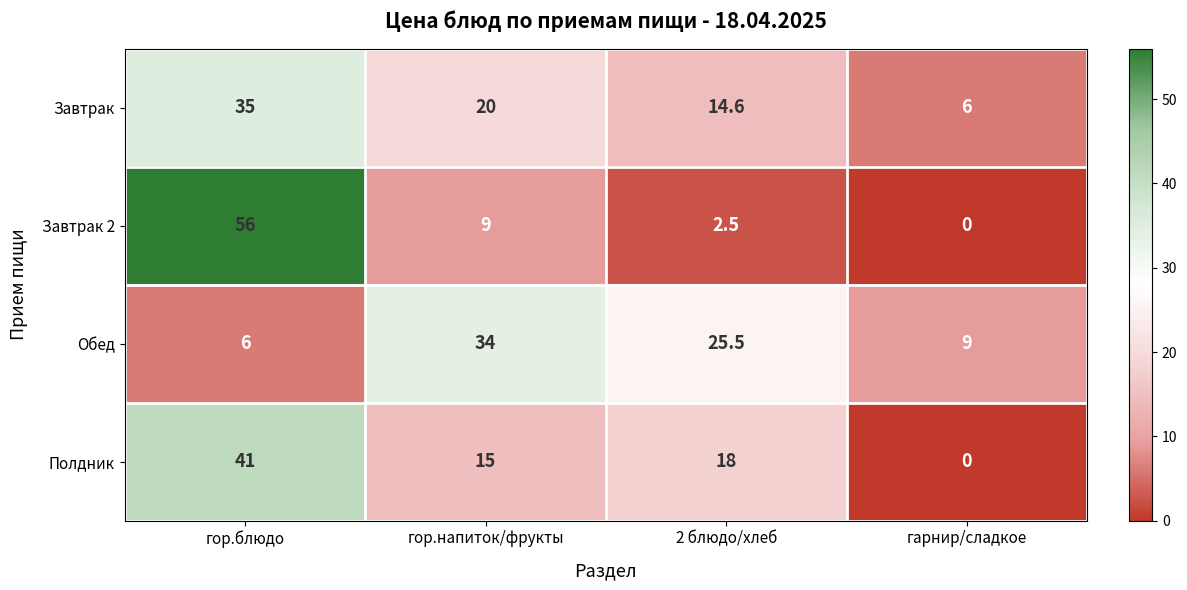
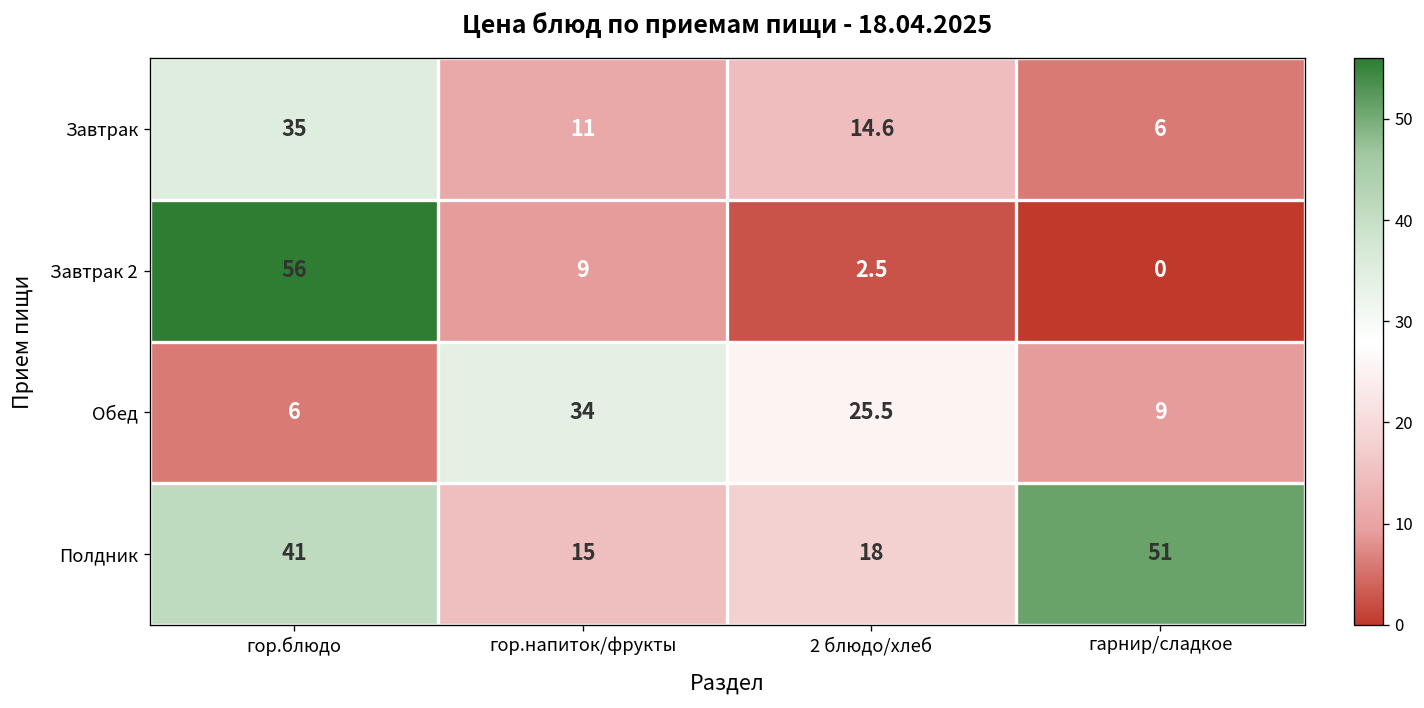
  {
    "Завтрак": {
      "гор.блюдо": 35,
-     "гор.напиток/фрукты": 20,
+     "гор.напиток/фрукты": 11,
      "2 блюдо/хлеб": 14.6,
      "гарнир/сладкое": 6
    },
    "Завтрак 2": {
      "гор.блюдо": 56,
      "гор.напиток/фрукты": 9,
      "2 блюдо/хлеб": 2.5,
      "гарнир/сладкое": 0
    },
    "Обед": {
      "гор.блюдо": 6,
      "гор.напиток/фрукты": 34,
      "2 блюдо/хлеб": 25.5,
      "гарнир/сладкое": 9
    },
    "Полдник": {
      "гор.блюдо": 41,
      "гор.напиток/фрукты": 15,
      "2 блюдо/хлеб": 18,
-     "гарнир/сладкое": 0
+     "гарнир/сладкое": 51
    }
  }
